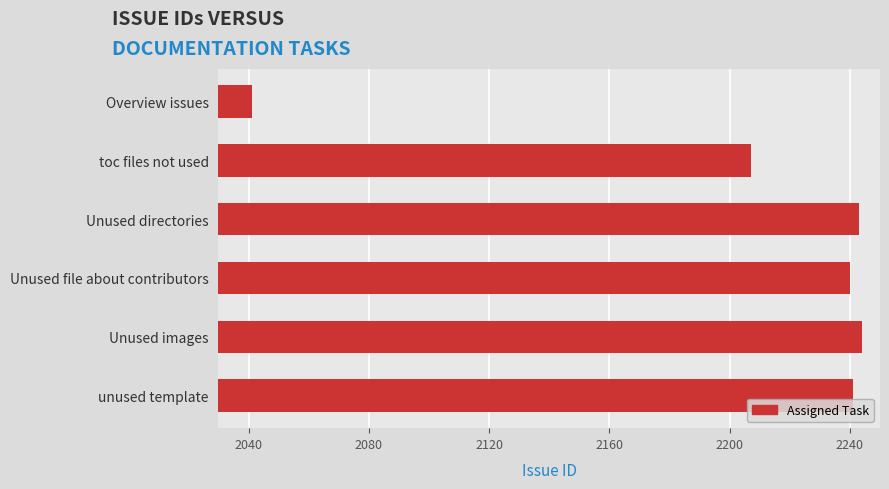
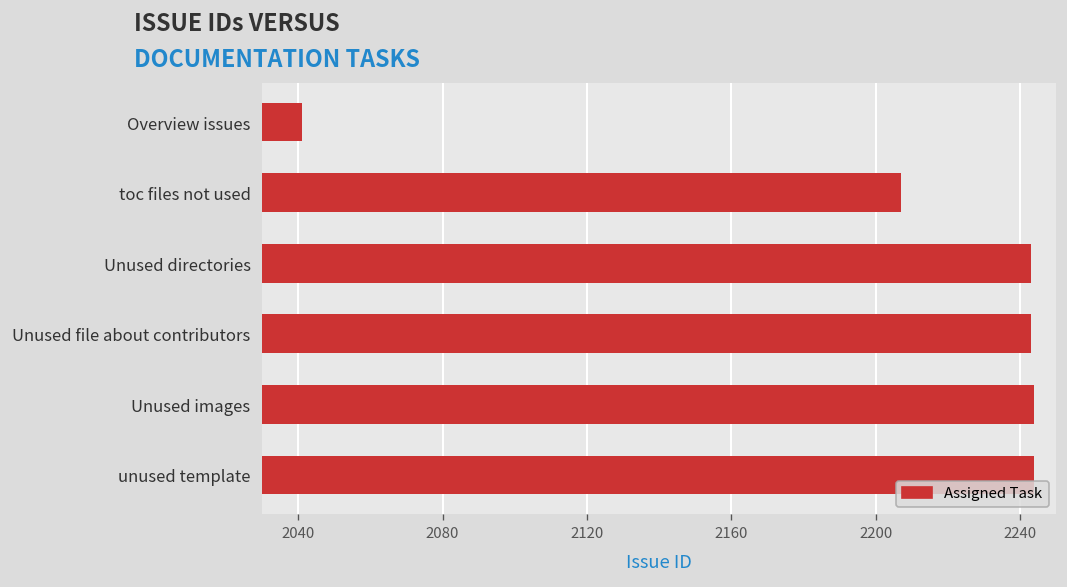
  {
    "Overview issues": 2041,
    "toc files not used": 2207,
    "Unused directories": 2243,
-   "Unused file about contributors": 2240,
+   "Unused file about contributors": 2243,
    "Unused images": 2244,
-   "unused template": 2241
+   "unused template": 2244
  }
